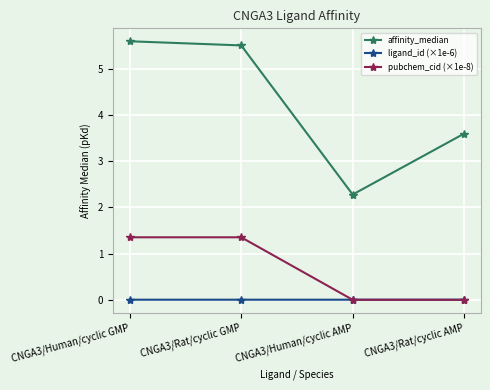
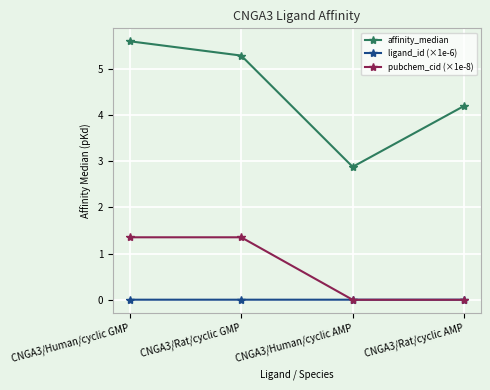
  {
    "affinity_median": {
      "CNGA3/Human/cyclic GMP": 5.6,
-     "CNGA3/Rat/cyclic GMP": 5.5,
-     "CNGA3/Human/cyclic AMP": 2.3,
-     "CNGA3/Rat/cyclic AMP": 3.6
+     "CNGA3/Rat/cyclic GMP": 5.3,
+     "CNGA3/Human/cyclic AMP": 2.9,
+     "CNGA3/Rat/cyclic AMP": 4.2
    },
    "ligand_id (×1e-6)": {
      "CNGA3/Human/cyclic GMP": 0.0,
      "CNGA3/Rat/cyclic GMP": 0.0
    },
    "pubchem_cid (×1e-8)": {
      "CNGA3/Human/cyclic GMP": 1.4,
      "CNGA3/Rat/cyclic GMP": 1.4
    }
  }
